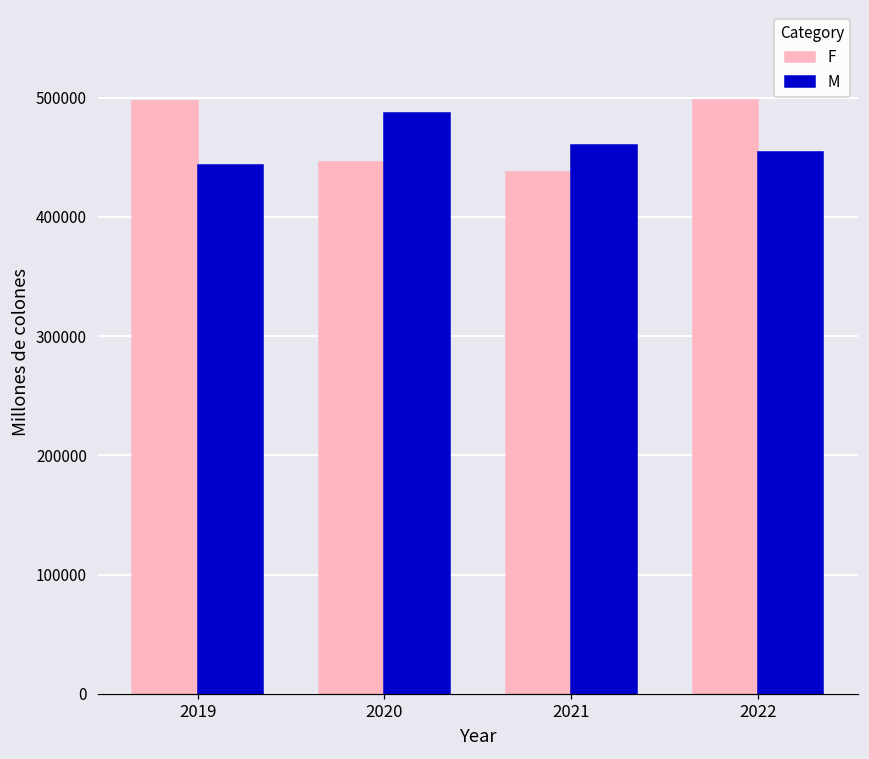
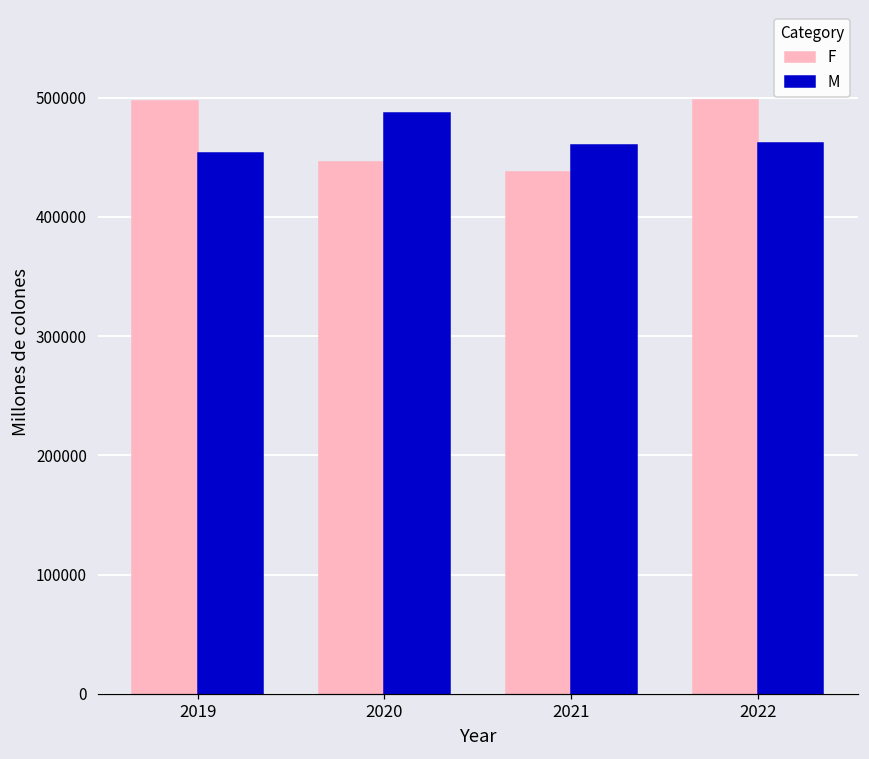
  {
    "F": {
      "2019": 497000,
      "2020": 446000,
      "2021": 437000,
      "2022": 498000
    },
    "M": {
-     "2019": 443000,
+     "2019": 454000,
      "2020": 487000,
      "2021": 461000,
-     "2022": 455000
+     "2022": 462000
    }
  }
